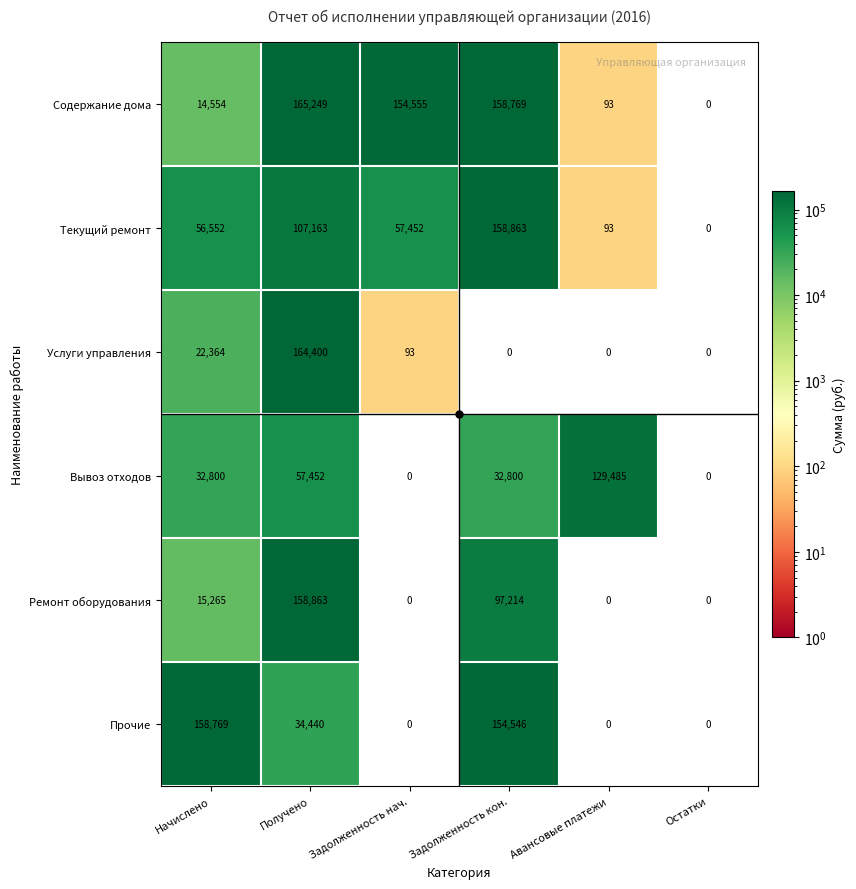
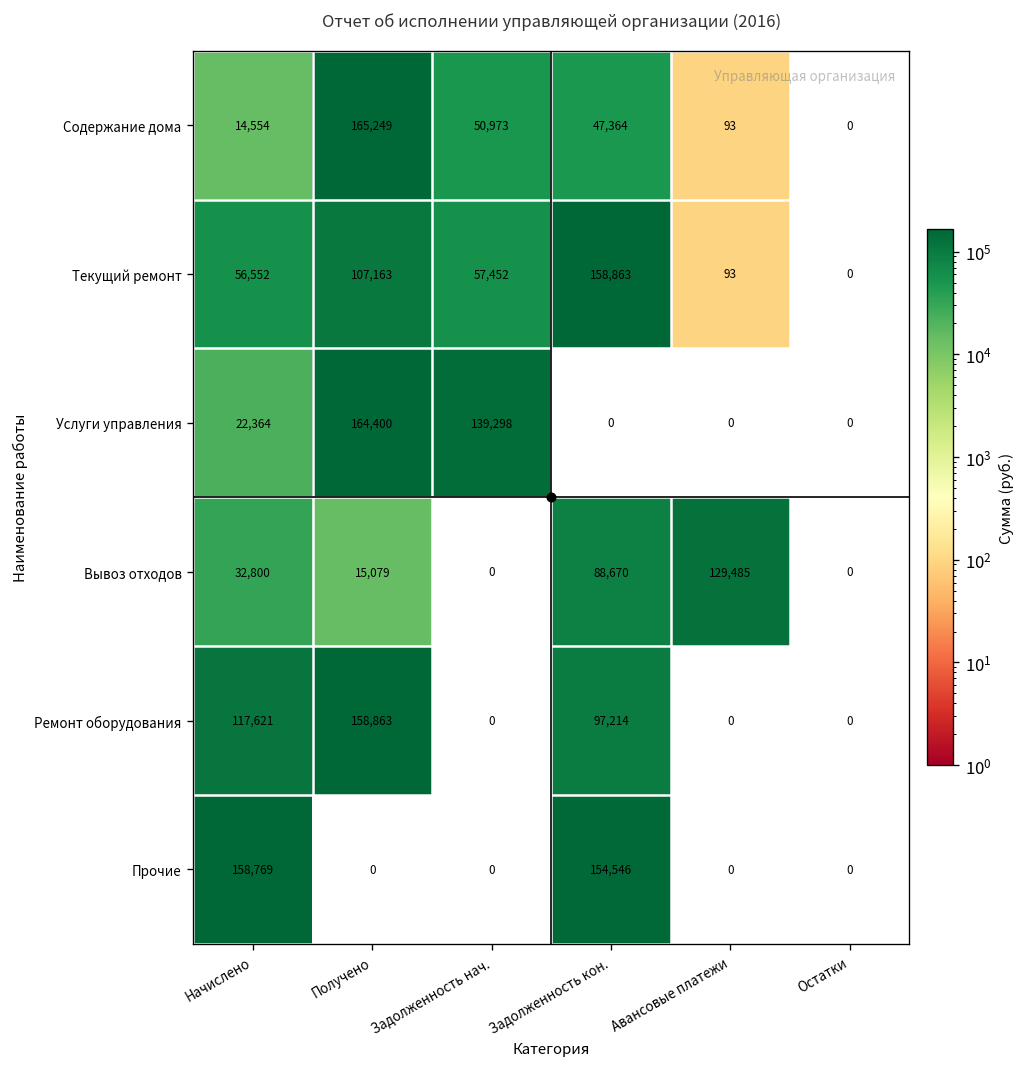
  {
    "Содержание дома": {
      "Начислено": "14,554",
      "Получено": "165,249",
-     "Задолженность нач.": "154,555",
-     "Задолженность кон.": "158,769",
+     "Задолженность нач.": "50,973",
+     "Задолженность кон.": "47,364",
      "Авансовые платежи": "93"
    },
    "Текущий ремонт": {
      "Начислено": "56,552",
      "Получено": "107,163",
      "Задолженность нач.": "57,452",
      "Задолженность кон.": "158,863",
      "Авансовые платежи": "93",
      "Остатки": "0"
    },
    "Услуги управления": {
      "Начислено": "22,364",
      "Получено": "164,400",
-     "Задолженность нач.": "93",
+     "Задолженность нач.": "139,298",
      "Задолженность кон.": "0",
      "Авансовые платежи": "0",
      "Остатки": "0"
    },
    "Вывоз отходов": {
      "Начислено": "32,800",
-     "Получено": "57,452",
+     "Получено": "15,079",
      "Задолженность нач.": "0",
-     "Задолженность кон.": "32,800",
+     "Задолженность кон.": "88,670",
      "Авансовые платежи": "129,485",
      "Остатки": "0"
    },
    "Ремонт оборудования": {
-     "Начислено": "15,265",
+     "Начислено": "117,621",
      "Получено": "158,863",
      "Задолженность нач.": "0",
      "Задолженность кон.": "97,214",
      "Авансовые платежи": "0",
      "Остатки": "0"
    },
    "Прочие": {
      "Начислено": "158,769",
-     "Получено": "34,440",
+     "Получено": "0",
      "Задолженность нач.": "0",
      "Задолженность кон.": "154,546",
      "Авансовые платежи": "0",
      "Остатки": "0"
    }
  }
